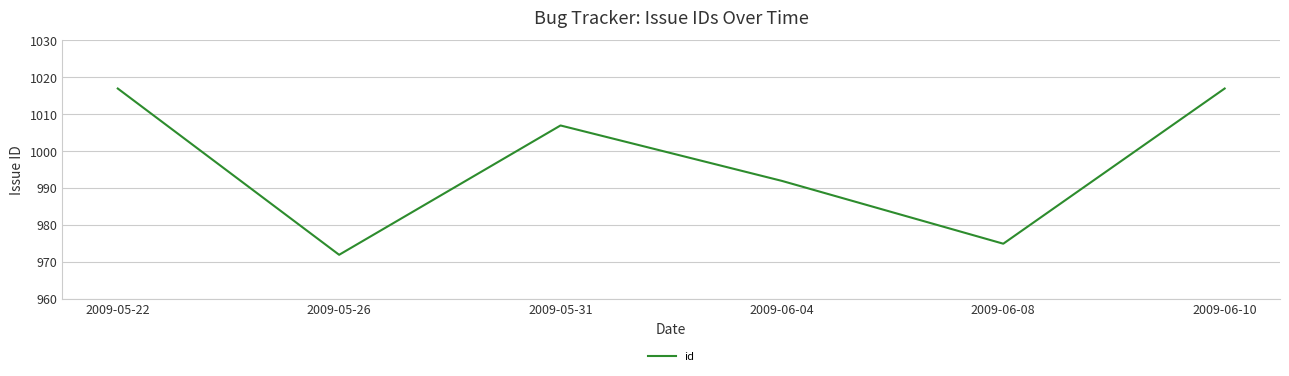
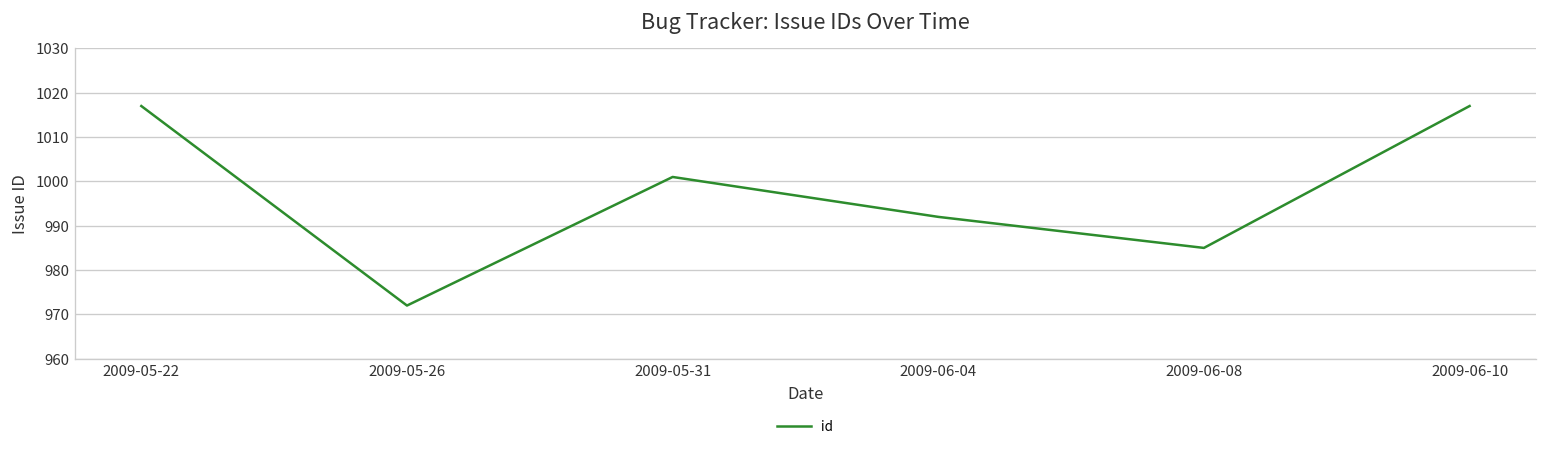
  {
    "2009-05-22": 1017,
    "2009-05-26": 972,
-   "2009-05-31": 1007,
+   "2009-05-31": 1001,
    "2009-06-04": 992,
-   "2009-06-08": 975,
+   "2009-06-08": 985,
    "2009-06-10": 1017
  }
